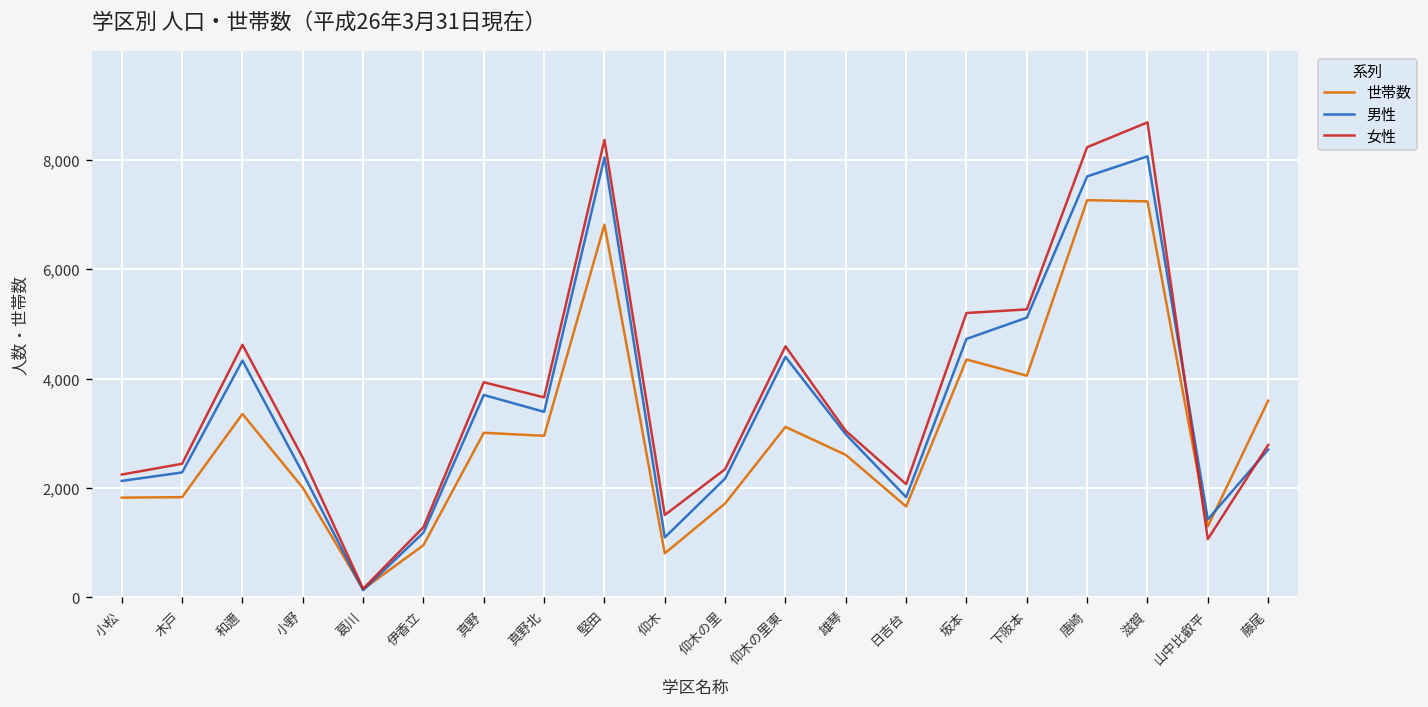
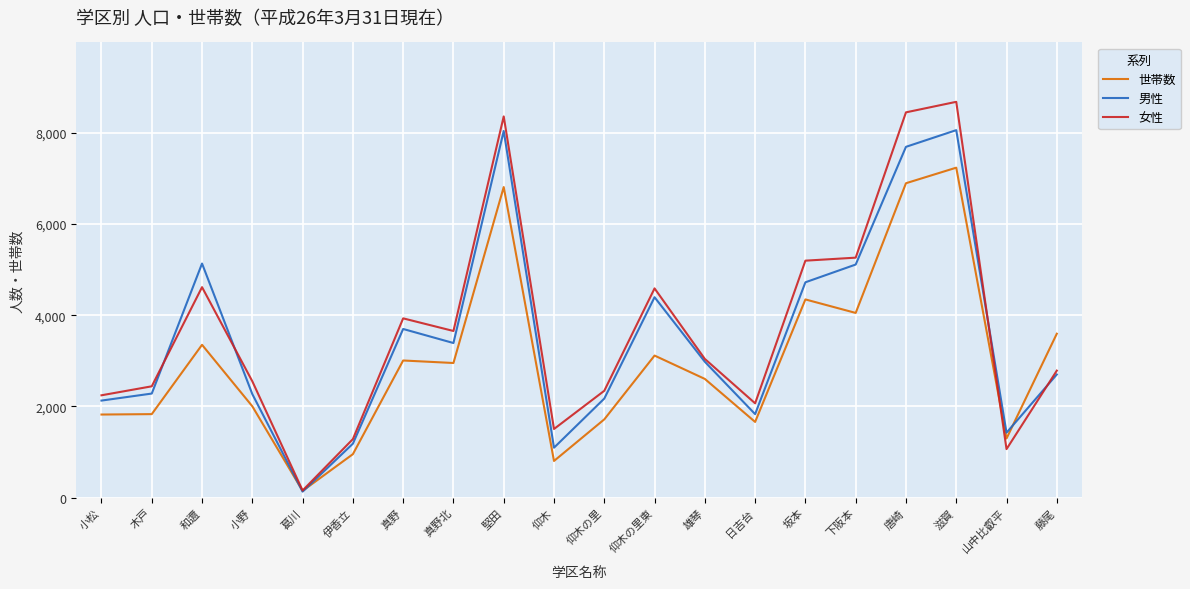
  {
    "世帯数": {
      "小松": "1,800",
      "木戸": "1,800",
      "和邇": "3,400",
      "小野": "2,000",
      "伊香立": "1,000",
      "真野": "3,000",
      "真野北": "3,000",
      "堅田": "6,800",
      "仰木": "800",
      "仰木の里": "1,700",
      "仰木の里東": "3,100",
      "雄琴": "2,600",
      "日吉台": "1,700",
      "坂本": "4,300",
      "下阪本": "4,100",
-     "唐崎": "7,300",
+     "唐崎": "6,900",
      "滋賀": "7,200",
      "山中比叡平": "1,300",
      "藤尾": "3,600"
    },
    "男性": {
      "小松": "2,100",
      "木戸": "2,300",
-     "和邇": "4,300",
+     "和邇": "5,100",
      "小野": "2,300",
      "伊香立": "1,200",
      "真野": "3,700",
      "真野北": "3,400",
      "堅田": "8,000",
      "仰木": "1,100",
      "仰木の里": "2,200",
      "仰木の里東": "4,400",
      "雄琴": "3,000",
      "日吉台": "1,800",
      "坂本": "4,700",
      "下阪本": "5,100",
      "唐崎": "7,700",
      "滋賀": "8,100",
      "山中比叡平": "1,400",
      "藤尾": "2,700"
    },
    "女性": {
      "小松": "2,200",
      "木戸": "2,400",
      "和邇": "4,600",
      "小野": "2,600",
      "伊香立": "1,300",
      "真野": "3,900",
      "真野北": "3,700",
      "堅田": "8,400",
      "仰木": "1,500",
      "仰木の里": "2,300",
      "仰木の里東": "4,600",
      "雄琴": "3,000",
      "日吉台": "2,100",
      "坂本": "5,200",
      "下阪本": "5,300",
-     "唐崎": "8,200",
+     "唐崎": "8,400",
      "滋賀": "8,700",
      "山中比叡平": "1,100",
      "藤尾": "2,800"
    }
  }
